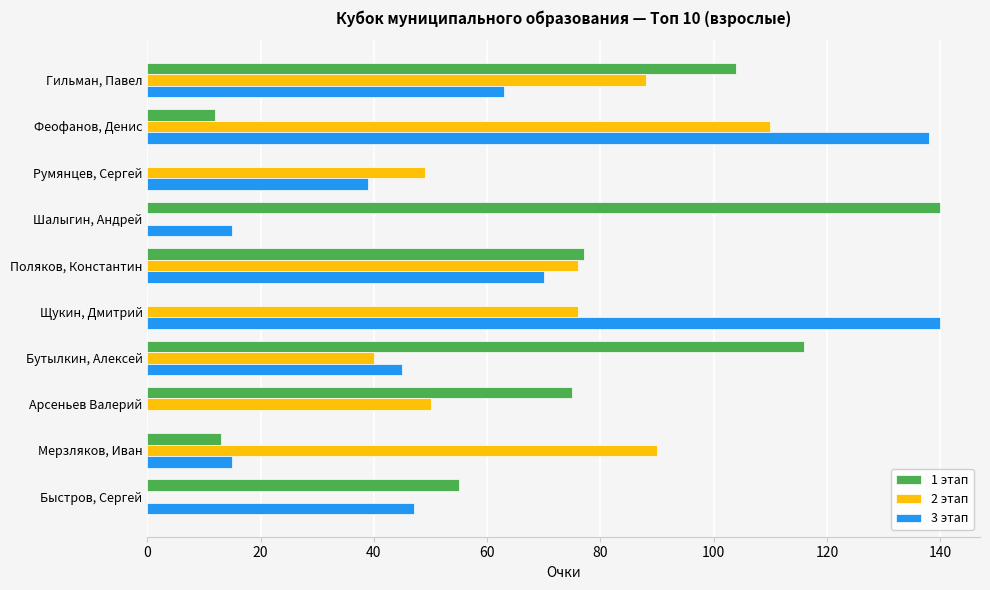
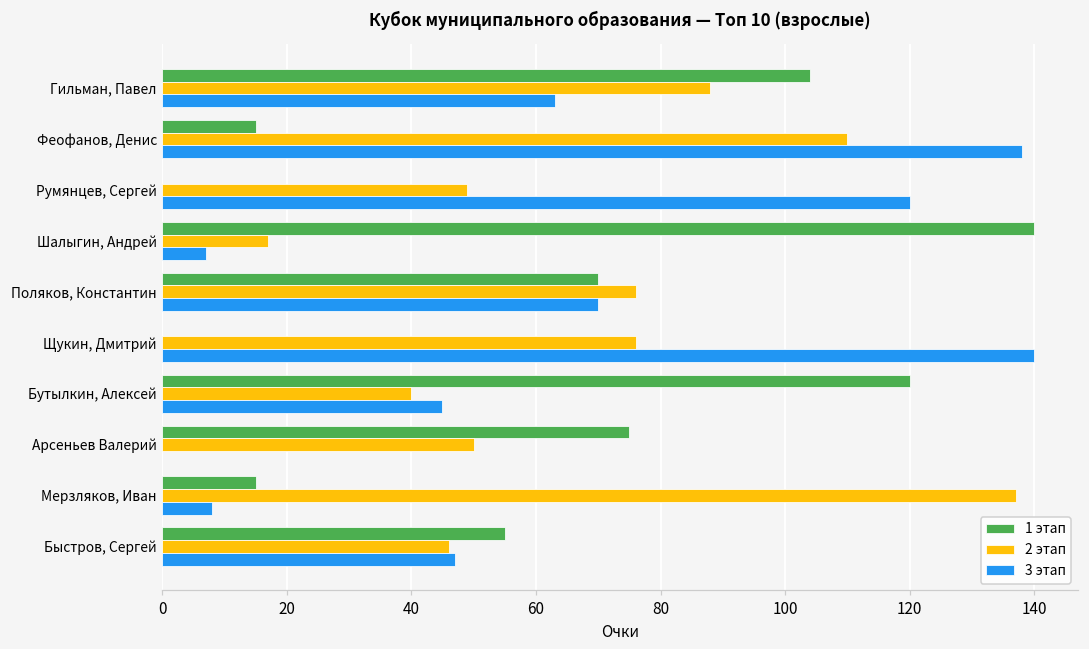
  {
    "1 этап": {
      "Гильман, Павел": 104,
-     "Феофанов, Денис": 12,
+     "Феофанов, Денис": 15,
      "Румянцев, Сергей": 0,
      "Шалыгин, Андрей": 140,
-     "Поляков, Константин": 77,
+     "Поляков, Константин": 70,
      "Щукин, Дмитрий": 0,
-     "Бутылкин, Алексей": 116,
+     "Бутылкин, Алексей": 120,
      "Арсеньев Валерий": 75,
-     "Мерзляков, Иван": 13,
+     "Мерзляков, Иван": 15,
      "Быстров, Сергей": 55
    },
    "2 этап": {
      "Гильман, Павел": 88,
      "Феофанов, Денис": 110,
      "Румянцев, Сергей": 49,
-     "Шалыгин, Андрей": 0,
+     "Шалыгин, Андрей": 17,
      "Поляков, Константин": 76,
      "Щукин, Дмитрий": 76,
      "Бутылкин, Алексей": 40,
      "Арсеньев Валерий": 50,
-     "Мерзляков, Иван": 90,
-     "Быстров, Сергей": 0
+     "Мерзляков, Иван": 137,
+     "Быстров, Сергей": 46
    },
    "3 этап": {
      "Гильман, Павел": 63,
      "Феофанов, Денис": 138,
-     "Румянцев, Сергей": 39,
-     "Шалыгин, Андрей": 15,
+     "Румянцев, Сергей": 120,
+     "Шалыгин, Андрей": 7,
      "Поляков, Константин": 70,
      "Щукин, Дмитрий": 140,
      "Бутылкин, Алексей": 45,
      "Арсеньев Валерий": 0,
-     "Мерзляков, Иван": 15,
+     "Мерзляков, Иван": 8,
      "Быстров, Сергей": 47
    }
  }
